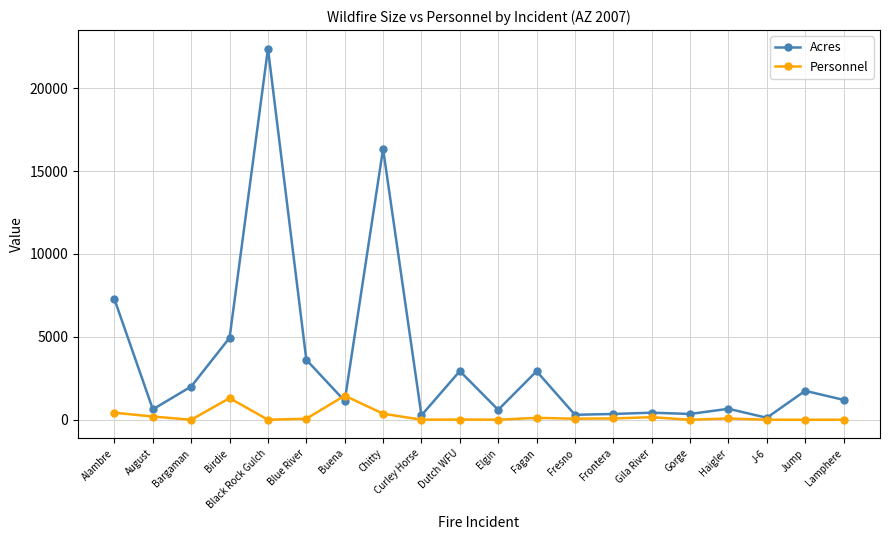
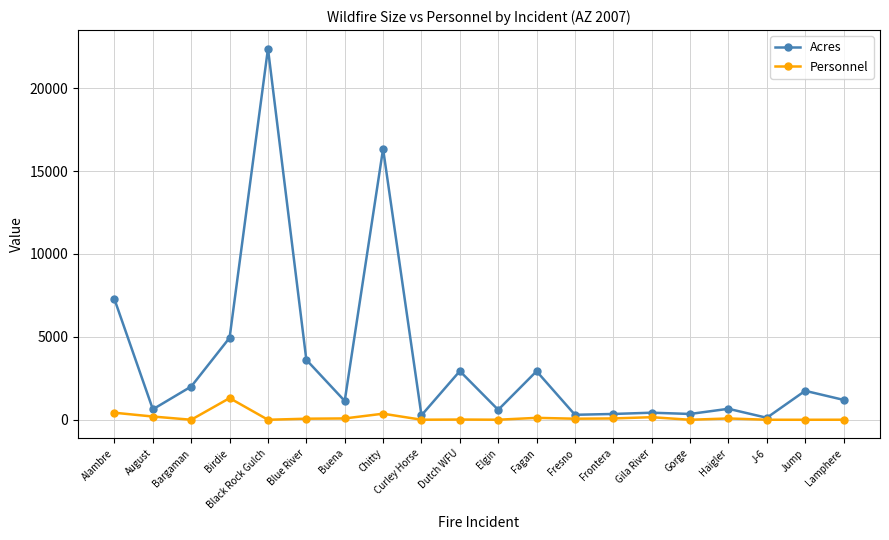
  {
    "Acres": {
      "Alambre": 7300,
      "August": 600,
      "Bargaman": 2000,
      "Birdie": 4900,
      "Black Rock Gulch": 22400,
      "Blue River": 3600,
      "Buena": 1100,
      "Chitty": 16300,
      "Curley Horse": 300,
      "Dutch WFU": 2900,
      "Elgin": 600,
      "Fagan": 2900,
      "Fresno": 300,
      "Frontera": 400,
      "Gila River": 400,
      "Gorge": 400,
      "Haigler": 700,
      "Jump": 1700,
      "Lamphere": 1200
    },
    "Personnel": {
      "Alambre": 400,
      "August": 200,
      "Bargaman": 0,
      "Birdie": 1300,
      "Black Rock Gulch": 0,
      "Blue River": 100,
-     "Buena": 1500,
+     "Buena": 100,
      "Chitty": 400,
      "Curley Horse": 0,
      "Dutch WFU": 0,
      "Elgin": 0,
      "Fagan": 100,
      "Fresno": 100,
      "Frontera": 100,
      "Gila River": 200,
      "Gorge": 0,
      "Haigler": 100,
      "Jump": 0,
      "Lamphere": 0
    }
  }
